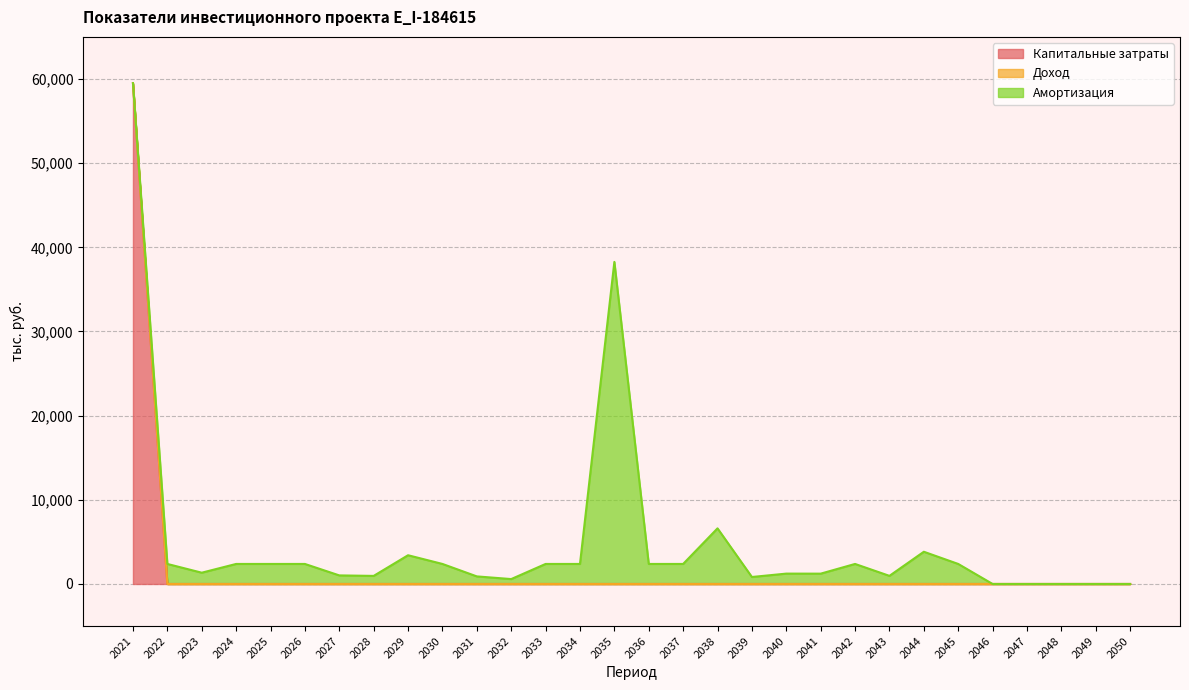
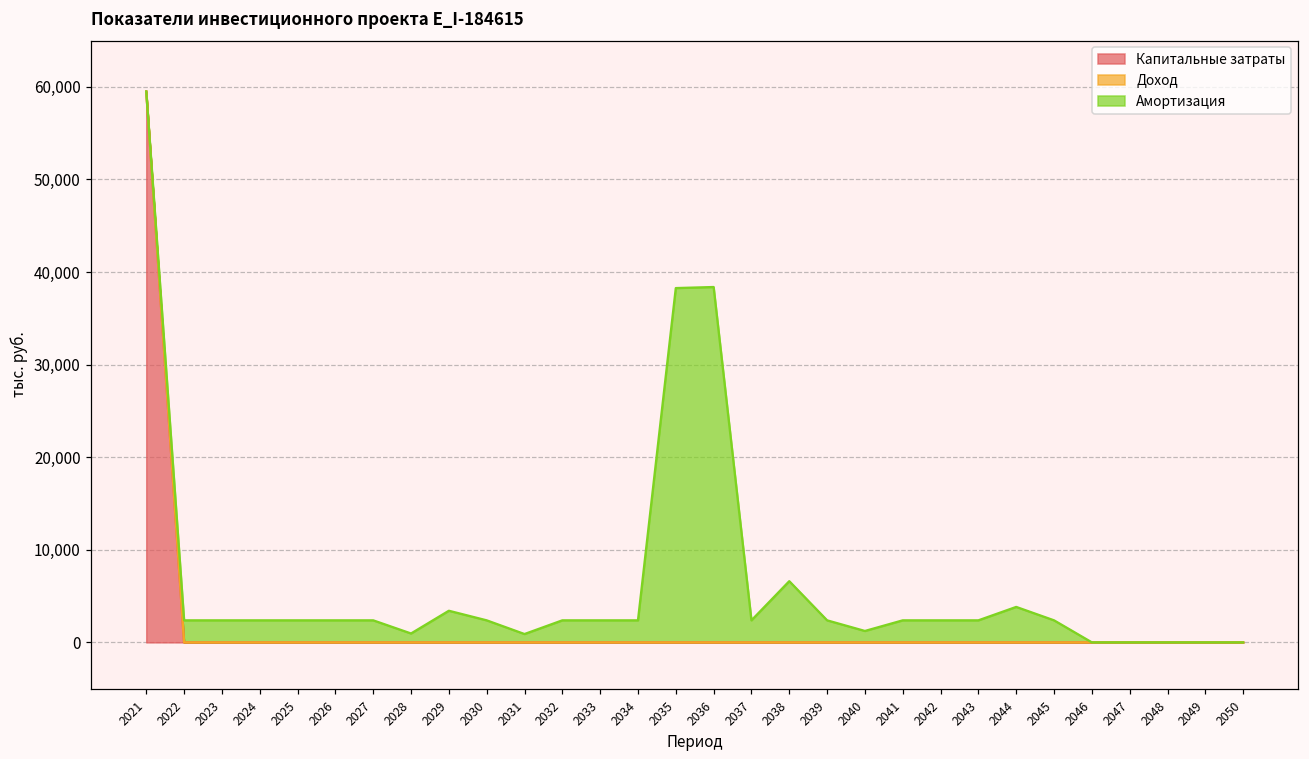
  {
    "Доход": {
      "2022": "0",
      "2023": "0",
      "2024": "0",
      "2025": "0",
      "2026": "0",
      "2027": "0",
      "2028": "0",
      "2029": "0",
      "2030": "0",
      "2031": "0",
      "2032": "0",
      "2033": "0",
      "2034": "0",
      "2035": "0",
      "2036": "0",
      "2037": "0",
      "2038": "0",
      "2039": "0",
      "2040": "0",
      "2041": "0",
      "2042": "0",
      "2043": "0",
      "2044": "0",
      "2045": "0"
    },
    "Амортизация": {
      "2022": "2,000",
-     "2023": "1,000",
+     "2023": "2,000",
      "2024": "2,000",
      "2025": "2,000",
      "2026": "2,000",
-     "2027": "1,000",
+     "2027": "2,000",
      "2028": "1,000",
      "2029": "3,000",
      "2030": "2,000",
      "2031": "1,000",
-     "2032": "1,000",
+     "2032": "2,000",
      "2033": "2,000",
      "2034": "2,000",
      "2035": "38,000",
-     "2036": "2,000",
+     "2036": "38,000",
      "2037": "2,000",
      "2038": "7,000",
-     "2039": "1,000",
+     "2039": "2,000",
      "2040": "1,000",
-     "2041": "1,000",
+     "2041": "2,000",
      "2042": "2,000",
-     "2043": "1,000",
+     "2043": "2,000",
      "2044": "4,000",
      "2045": "2,000"
    }
  }
